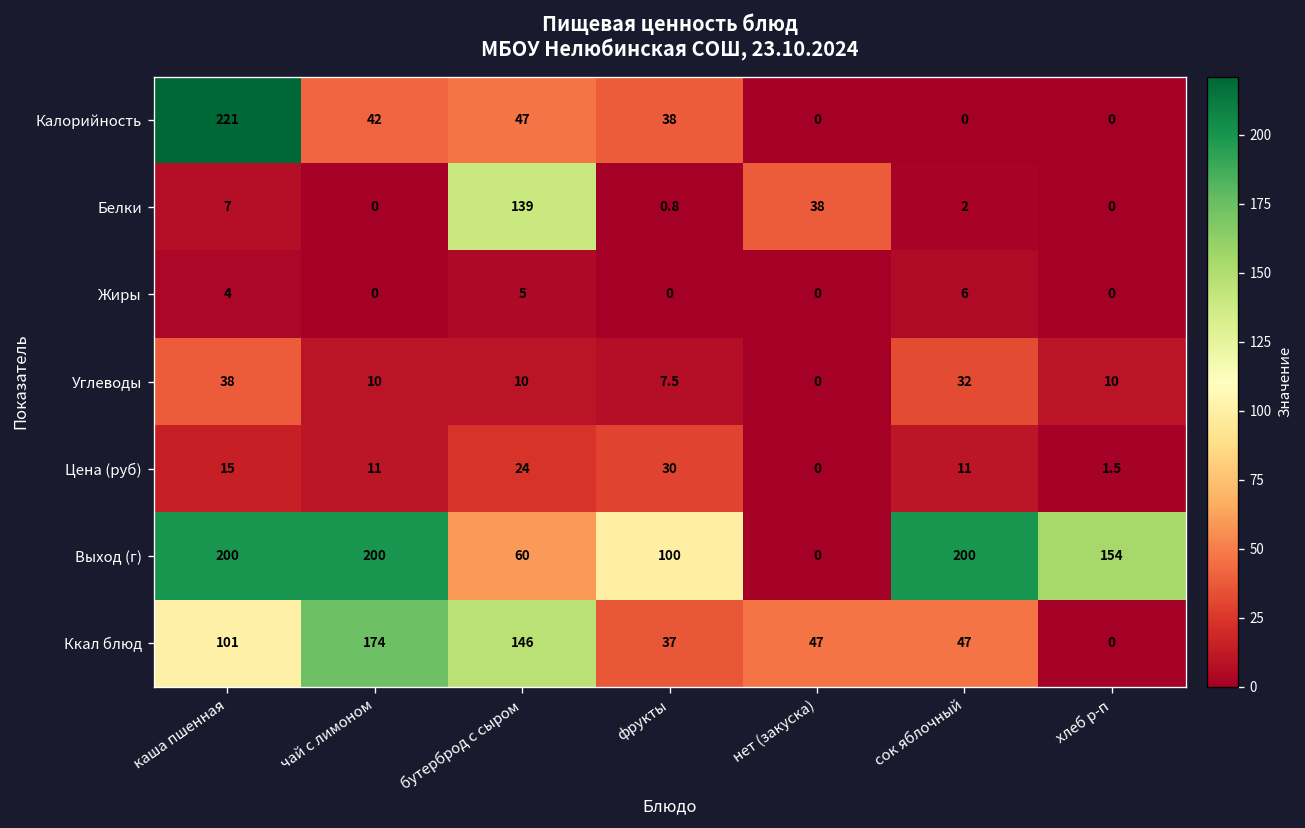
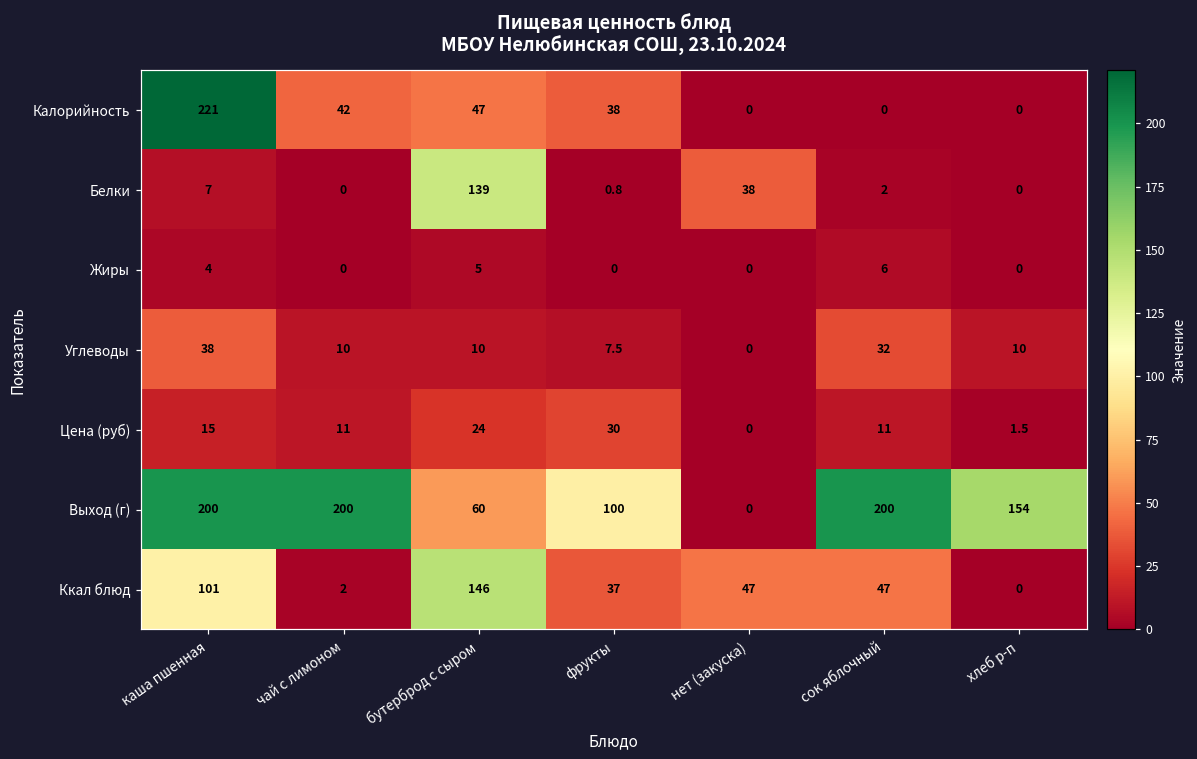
  {
    "Калорийность": {
      "каша пшенная": 221,
      "чай с лимоном": 42,
      "бутерброд с сыром": 47,
      "фрукты": 38,
      "нет (закуска)": 0,
      "сок яблочный": 0,
      "хлеб р-п": 0
    },
    "Белки": {
      "каша пшенная": 7,
      "чай с лимоном": 0,
      "бутерброд с сыром": 139,
      "фрукты": 0.8,
      "нет (закуска)": 38,
      "сок яблочный": 2,
      "хлеб р-п": 0
    },
    "Жиры": {
      "каша пшенная": 4,
      "чай с лимоном": 0,
      "бутерброд с сыром": 5,
      "фрукты": 0,
      "нет (закуска)": 0,
      "сок яблочный": 6,
      "хлеб р-п": 0
    },
    "Углеводы": {
      "каша пшенная": 38,
      "чай с лимоном": 10,
      "бутерброд с сыром": 10,
      "фрукты": 7.5,
      "нет (закуска)": 0,
      "сок яблочный": 32,
      "хлеб р-п": 10
    },
    "Цена (руб)": {
      "каша пшенная": 15,
      "чай с лимоном": 11,
      "бутерброд с сыром": 24,
      "фрукты": 30,
      "нет (закуска)": 0,
      "сок яблочный": 11,
      "хлеб р-п": 1.5
    },
    "Выход (г)": {
      "каша пшенная": 200,
      "чай с лимоном": 200,
      "бутерброд с сыром": 60,
      "фрукты": 100,
      "нет (закуска)": 0,
      "сок яблочный": 200,
      "хлеб р-п": 154
    },
    "Ккал блюд": {
      "каша пшенная": 101,
-     "чай с лимоном": 174,
+     "чай с лимоном": 2,
      "бутерброд с сыром": 146,
      "фрукты": 37,
      "нет (закуска)": 47,
      "сок яблочный": 47,
      "хлеб р-п": 0
    }
  }
